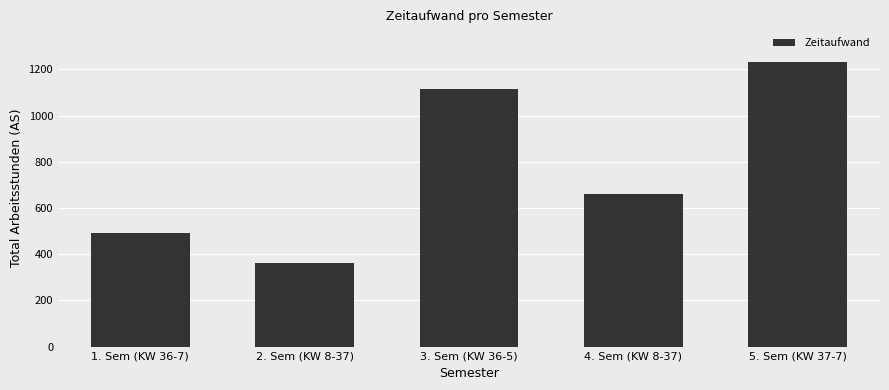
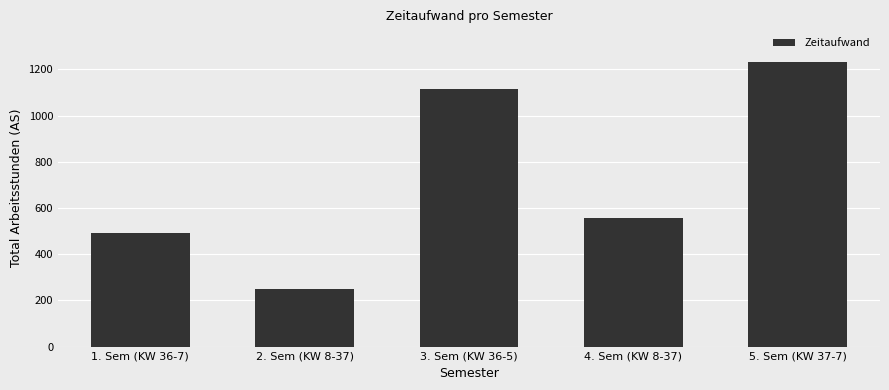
  {
    "1. Sem (KW 36-7)": 490,
-   "2. Sem (KW 8-37)": 360,
+   "2. Sem (KW 8-37)": 250,
    "3. Sem (KW 36-5)": 1120,
-   "4. Sem (KW 8-37)": 660,
+   "4. Sem (KW 8-37)": 560,
    "5. Sem (KW 37-7)": 1230
  }
